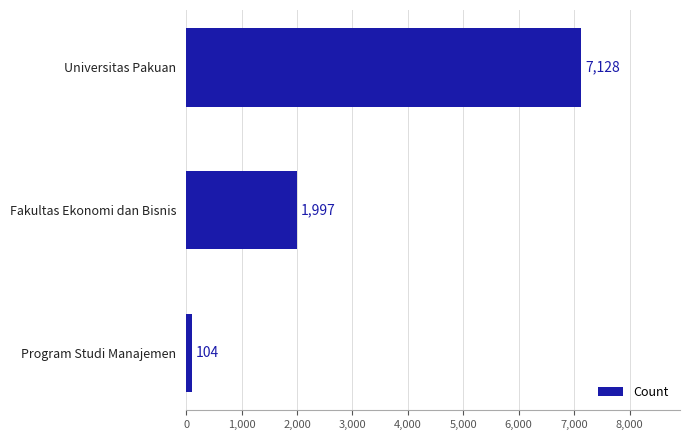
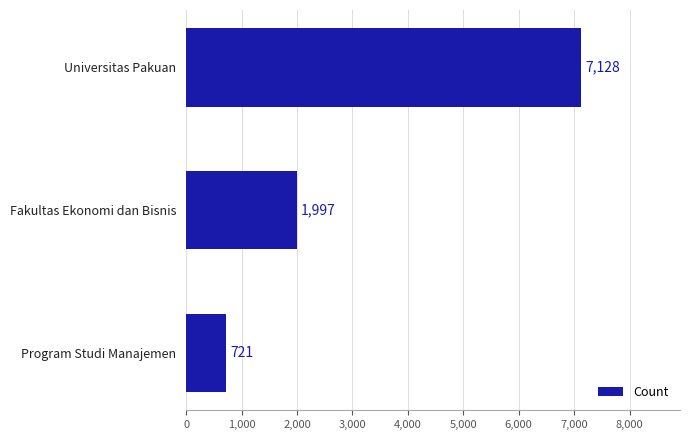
  {
    "Universitas Pakuan": "7,128",
    "Fakultas Ekonomi dan Bisnis": "1,997",
-   "Program Studi Manajemen": "104"
+   "Program Studi Manajemen": "721"
  }
